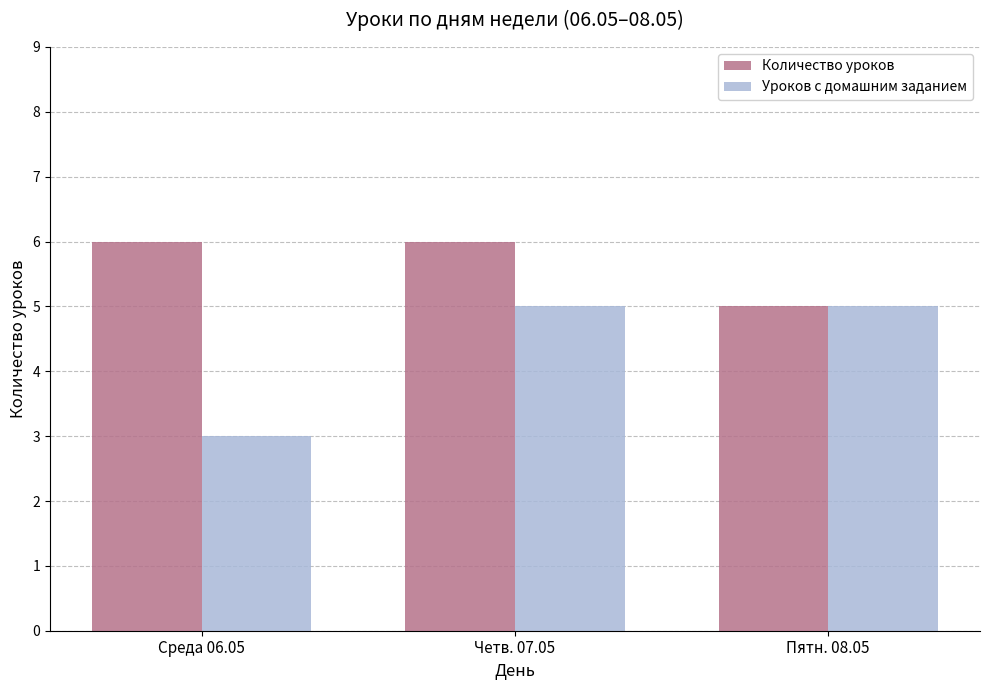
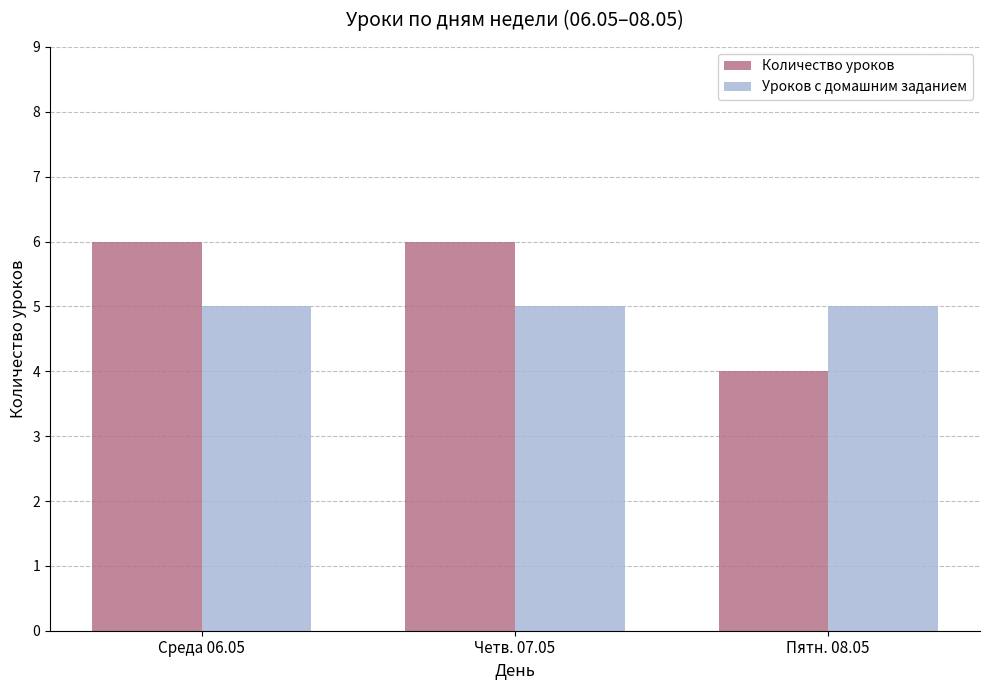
  {
    "Количество уроков": {
      "Среда 06.05": 6,
      "Четв. 07.05": 6,
-     "Пятн. 08.05": 5
+     "Пятн. 08.05": 4
    },
    "Уроков с домашним заданием": {
-     "Среда 06.05": 3,
+     "Среда 06.05": 5,
      "Четв. 07.05": 5,
      "Пятн. 08.05": 5
    }
  }
